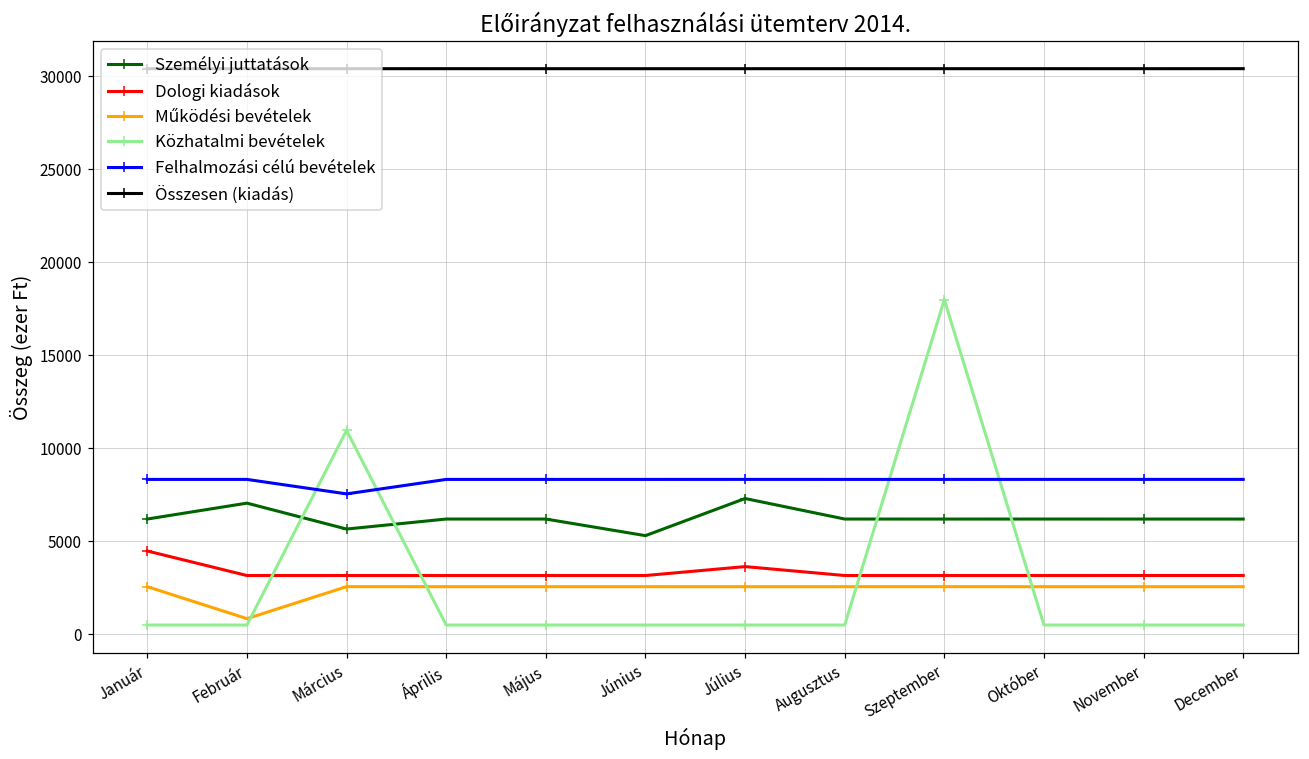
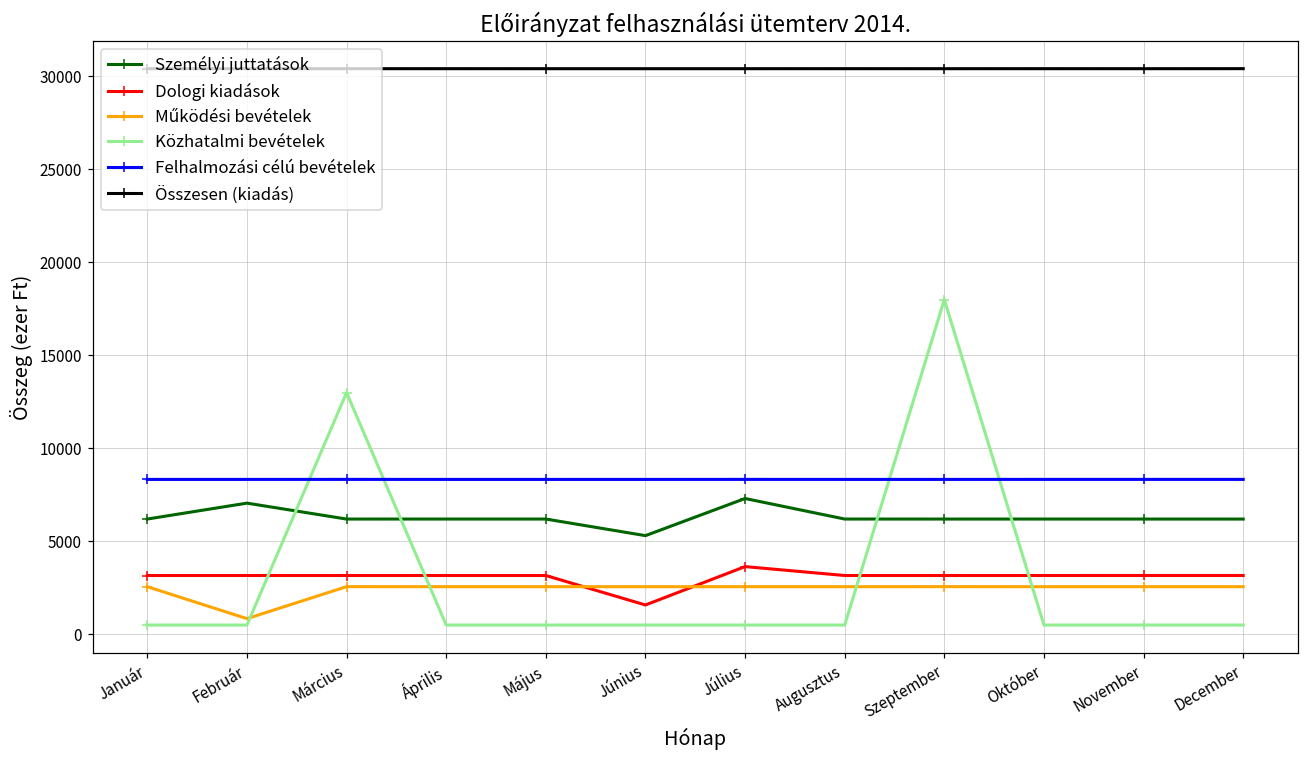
  {
    "Személyi juttatások": {
      "Január": 6200,
      "Február": 7100,
-     "Március": 5700,
+     "Március": 6200,
      "Április": 6200,
      "Május": 6200,
      "Június": 5300,
      "Július": 7300,
      "Augusztus": 6200,
      "Szeptember": 6200,
      "Október": 6200,
      "November": 6200,
      "December": 6200
    },
    "Dologi kiadások": {
-     "Január": 4500,
+     "Január": 3200,
      "Február": 3200,
      "Március": 3200,
      "Április": 3200,
      "Május": 3200,
-     "Június": 3200,
+     "Június": 1600,
      "Július": 3600,
      "Augusztus": 3200,
      "Szeptember": 3200,
      "Október": 3200,
      "November": 3200,
      "December": 3200
    },
    "Működési bevételek": {
      "Január": 2600,
      "Február": 800,
      "Március": 2600,
      "Április": 2600,
      "Május": 2600,
      "Június": 2600,
      "Július": 2600,
      "Augusztus": 2600,
      "Szeptember": 2600,
      "Október": 2600,
      "November": 2600,
      "December": 2600
    },
    "Közhatalmi bevételek": {
      "Január": 500,
      "Február": 500,
-     "Március": 11000,
+     "Március": 13000,
      "Április": 500,
      "Május": 500,
      "Június": 500,
      "Július": 500,
      "Augusztus": 500,
      "Szeptember": 18000,
      "Október": 500,
      "November": 500,
      "December": 500
    },
    "Felhalmozási célú bevételek": {
      "Január": 8300,
      "Február": 8300,
-     "Március": 7600,
+     "Március": 8300,
      "Április": 8300,
      "Május": 8300,
      "Június": 8300,
      "Július": 8300,
      "Augusztus": 8300,
      "Szeptember": 8300,
      "Október": 8300,
      "November": 8300,
      "December": 8300
    },
    "Összesen (kiadás)": {
      "Április": 30400,
      "Május": 30400,
      "Június": 30400,
      "Július": 30400,
      "Augusztus": 30400,
      "Szeptember": 30400,
      "Október": 30400,
      "November": 30400,
      "December": 30400
    }
  }
